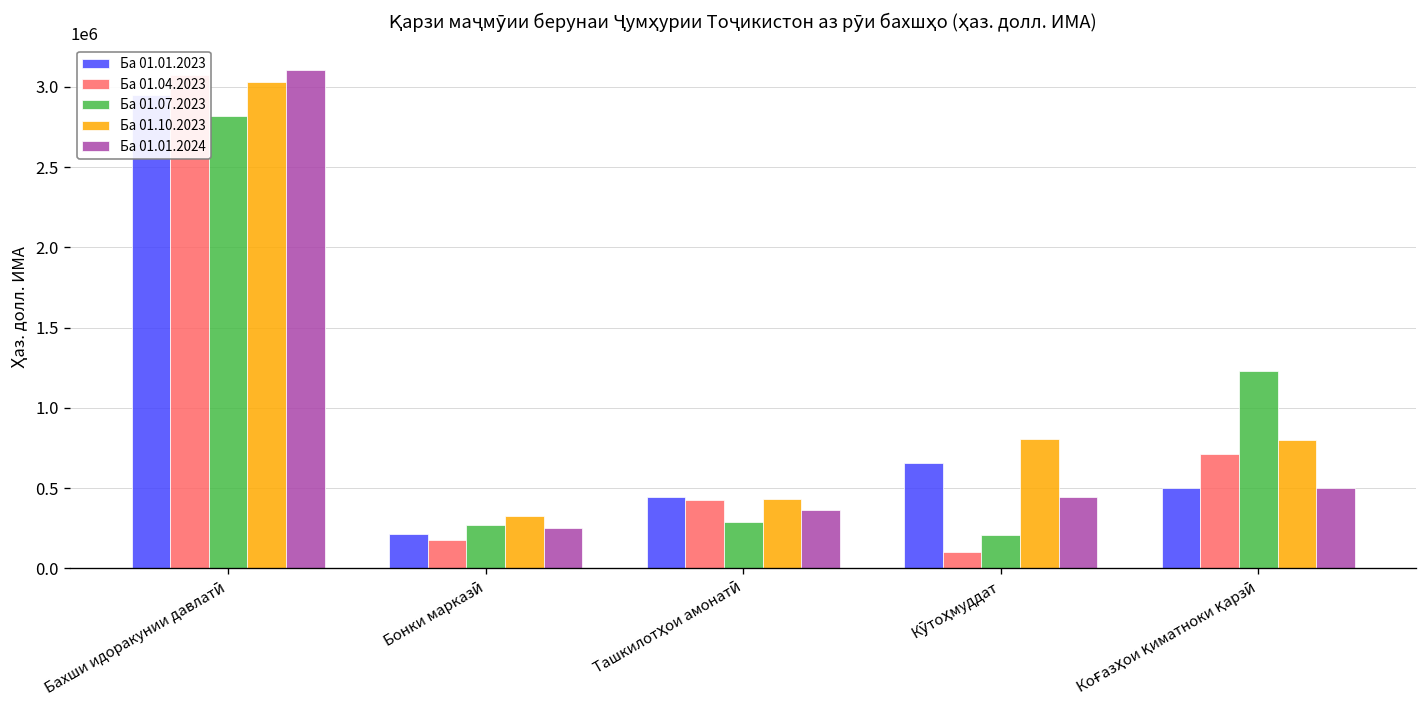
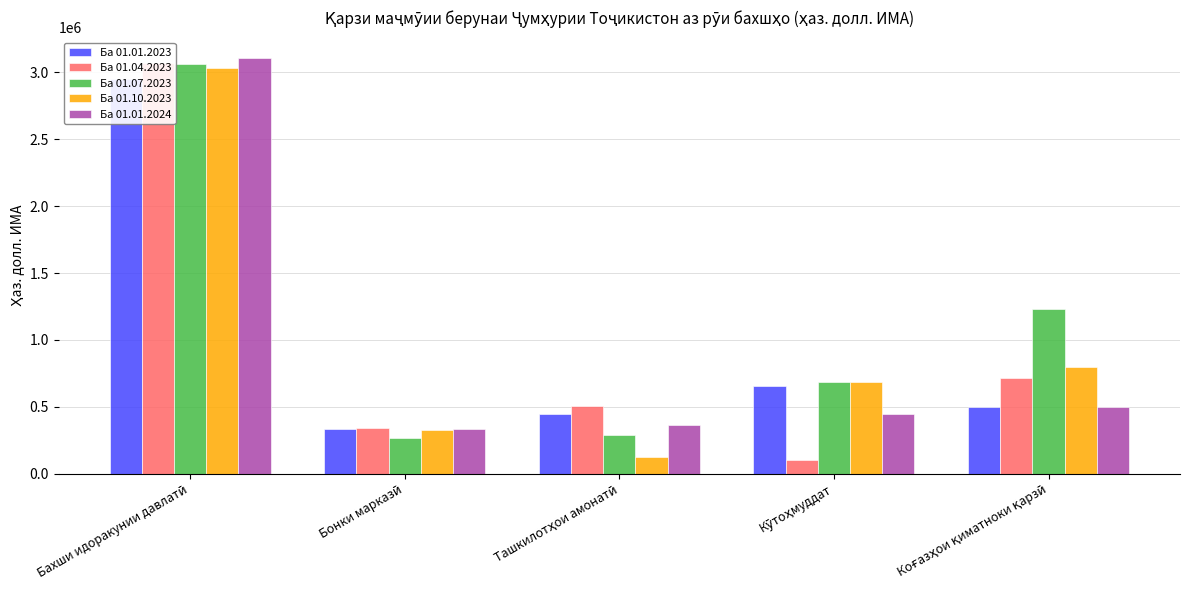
  {
    "Ба 01.01.2023": {
-     "Бонки марказӣ": 220000,
+     "Бонки марказӣ": 330000,
      "Ташкилотҳои амонатӣ": 450000,
      "Кӯтоҳмуддат": 660000,
      "Коғазҳои қиматноки қарзӣ": 500000
    },
    "Ба 01.04.2023": {
-     "Бонки марказӣ": 170000,
-     "Ташкилотҳои амонатӣ": 420000,
+     "Бонки марказӣ": 340000,
+     "Ташкилотҳои амонатӣ": 510000,
      "Кӯтоҳмуддат": 100000,
      "Коғазҳои қиматноки қарзӣ": 720000
    },
    "Ба 01.07.2023": {
-     "Бахши идоракунии давлатӣ": 2820000,
+     "Бахши идоракунии давлатӣ": 3060000,
      "Бонки марказӣ": 270000,
      "Ташкилотҳои амонатӣ": 290000,
-     "Кӯтоҳмуддат": 210000,
+     "Кӯтоҳмуддат": 690000,
      "Коғазҳои қиматноки қарзӣ": 1230000
    },
    "Ба 01.10.2023": {
      "Бахши идоракунии давлатӣ": 3030000,
      "Бонки марказӣ": 330000,
-     "Ташкилотҳои амонатӣ": 430000,
-     "Кӯтоҳмуддат": 810000,
+     "Ташкилотҳои амонатӣ": 120000,
+     "Кӯтоҳмуддат": 690000,
      "Коғазҳои қиматноки қарзӣ": 800000
    },
    "Ба 01.01.2024": {
      "Бахши идоракунии давлатӣ": 3100000,
-     "Бонки марказӣ": 250000,
+     "Бонки марказӣ": 330000,
      "Ташкилотҳои амонатӣ": 370000,
      "Кӯтоҳмуддат": 440000,
      "Коғазҳои қиматноки қарзӣ": 500000
    }
  }
